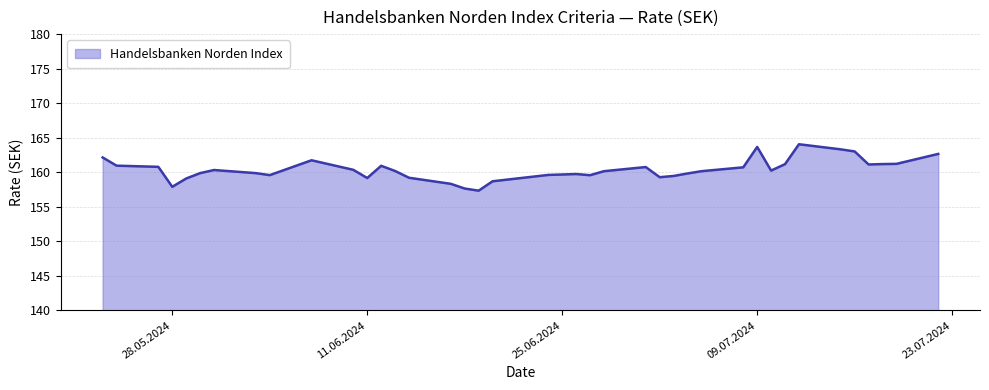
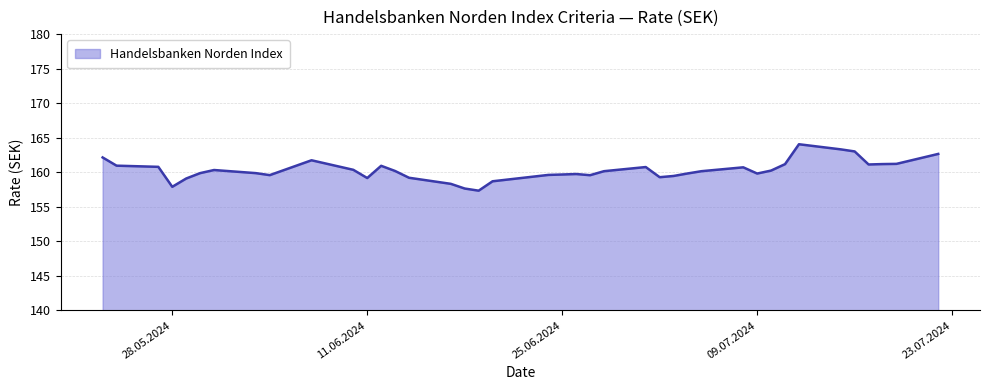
  {
    "28.05.2024": 158,
    "11.06.2024": 159,
    "25.06.2024": 160,
-   "09.07.2024": 164
+   "09.07.2024": 160
  }
